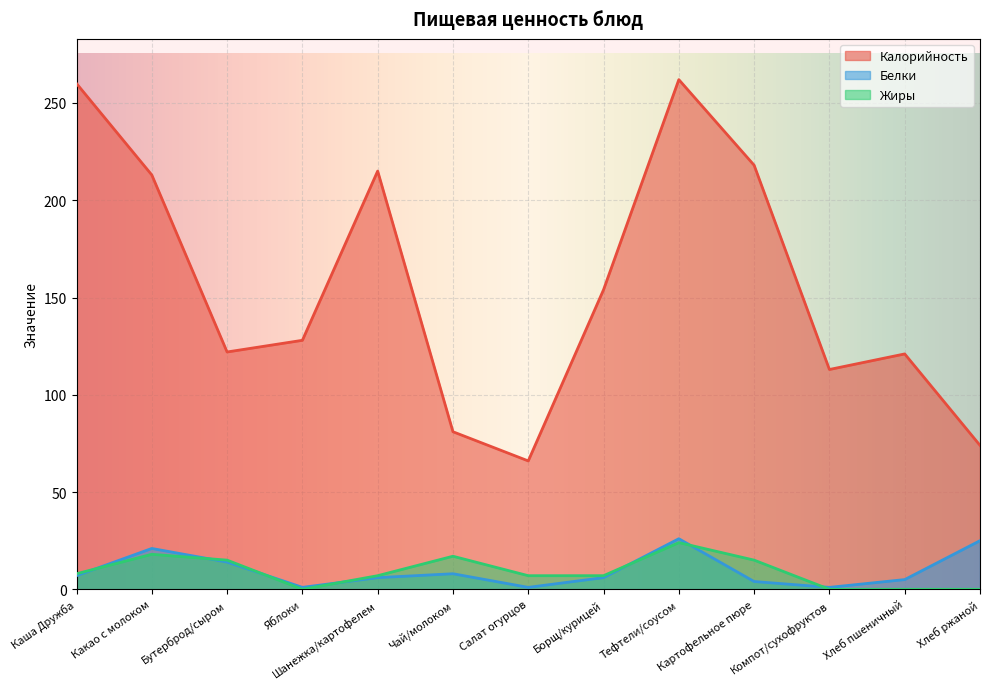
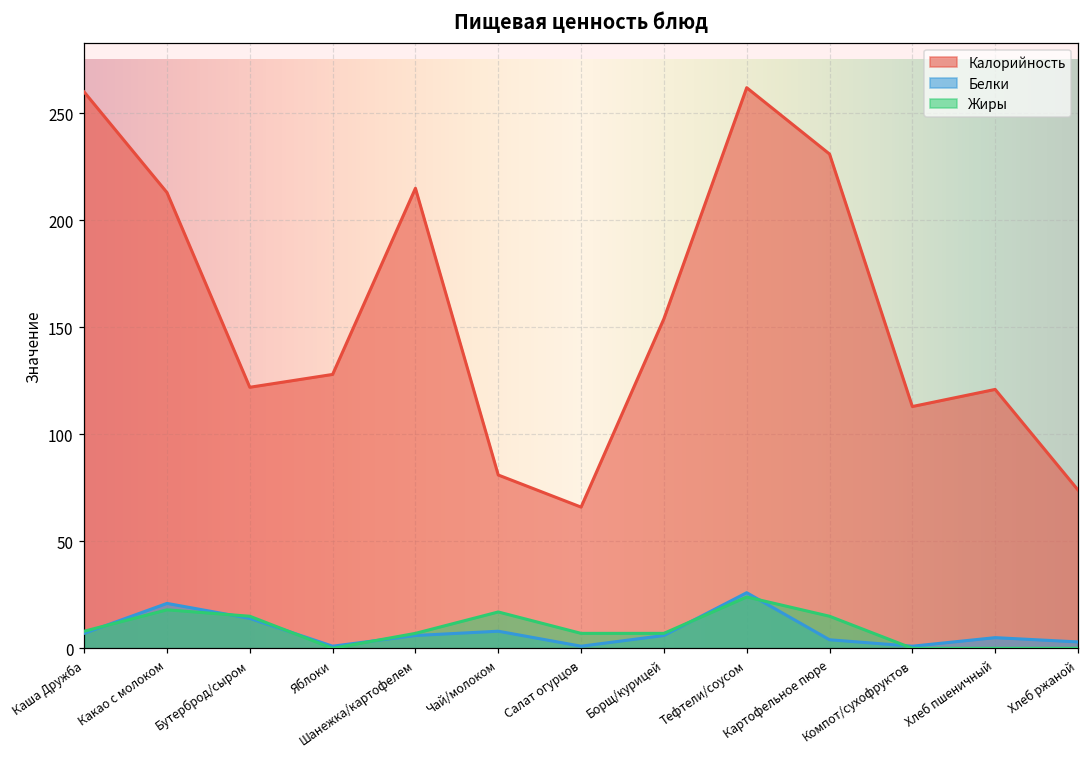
  {
    "Калорийность": {
      "Каша Дружба": 260,
      "Какао с молоком": 213,
      "Бутерброд/сыром": 122,
      "Яблоки": 128,
      "Шанежка/картофелем": 215,
      "Чай/молоком": 81,
      "Салат огурцов": 66,
      "Борщ/курицей": 154,
      "Тефтели/соусом": 262,
-     "Картофельное пюре": 218,
+     "Картофельное пюре": 231,
      "Компот/сухофруктов": 113,
      "Хлеб пшеничный": 121,
      "Хлеб ржаной": 74
    },
    "Белки": {
      "Какао с молоком": 21,
      "Чай/молоком": 8,
      "Салат огурцов": 1,
      "Тефтели/соусом": 26,
      "Картофельное пюре": 4,
      "Хлеб пшеничный": 5,
-     "Хлеб ржаной": 25
+     "Хлеб ржаной": 3
    },
    "Жиры": {
      "Какао с молоком": 18,
      "Чай/молоком": 17,
      "Салат огурцов": 7,
      "Тефтели/соусом": 24,
      "Картофельное пюре": 15,
      "Хлеб пшеничный": 0,
      "Хлеб ржаной": 0
    }
  }
